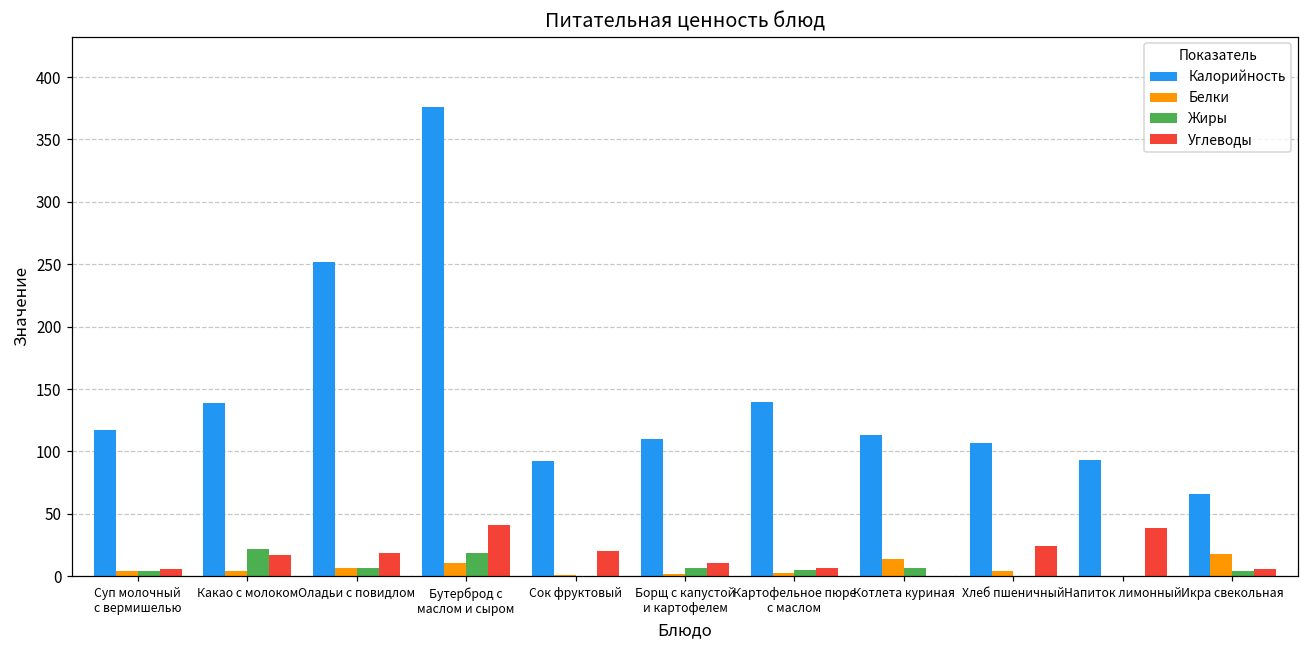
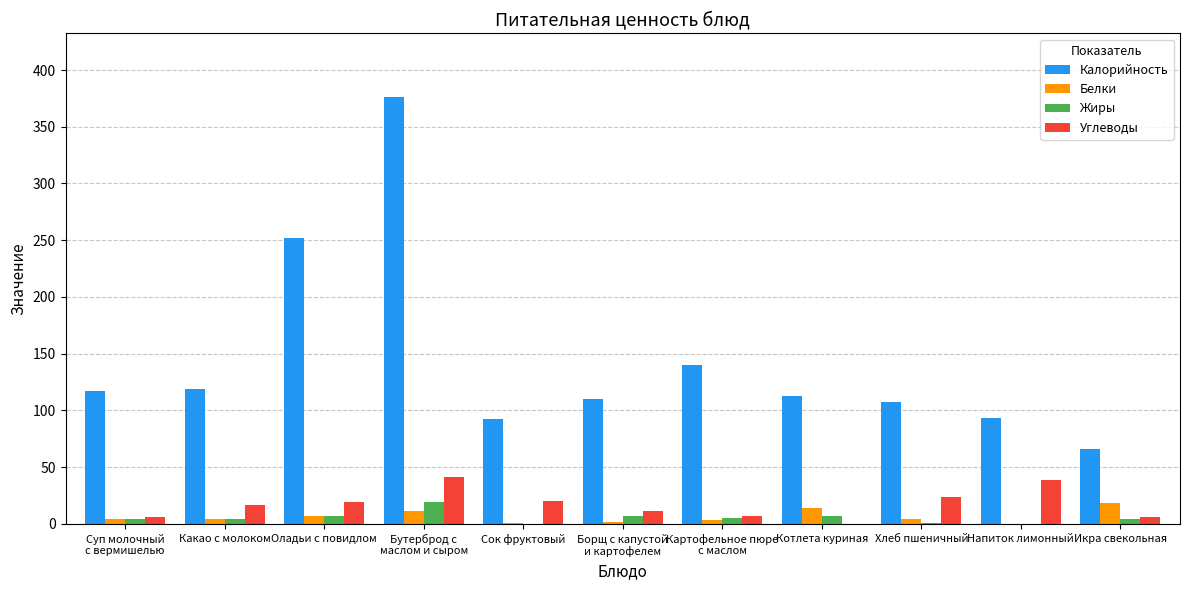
  {
    "Калорийность": {
      "Суп молочный с вермишелью": 117,
-     "Какао с молоком": 139,
+     "Какао с молоком": 119,
      "Оладьи с повидлом": 252,
      "Бутерброд с маслом и сыром": 376,
      "Сок фруктовый": 92,
      "Борщ с капустой и картофелем": 110,
      "Картофельное пюре с маслом": 140,
      "Котлета куриная": 113,
      "Хлеб пшеничный": 107,
      "Напиток лимонный": 93,
      "Икра свекольная": 66
    },
    "Белки": {
      "Суп молочный с вермишелью": 4,
      "Какао с молоком": 4,
      "Оладьи с повидлом": 7,
      "Бутерброд с маслом и сыром": 11,
      "Картофельное пюре с маслом": 3,
      "Котлета куриная": 14,
      "Хлеб пшеничный": 4,
      "Напиток лимонный": 0,
      "Икра свекольная": 18
    },
    "Жиры": {
      "Суп молочный с вермишелью": 4,
-     "Какао с молоком": 22,
+     "Какао с молоком": 4,
      "Оладьи с повидлом": 7,
      "Бутерброд с маслом и сыром": 19,
      "Борщ с капустой и картофелем": 7,
      "Картофельное пюре с маслом": 5,
      "Котлета куриная": 7,
      "Напиток лимонный": 0,
      "Икра свекольная": 4
    },
    "Углеводы": {
      "Суп молочный с вермишелью": 6,
      "Какао с молоком": 17,
      "Оладьи с повидлом": 19,
      "Бутерброд с маслом и сыром": 41,
      "Сок фруктовый": 20,
      "Борщ с капустой и картофелем": 11,
      "Картофельное пюре с маслом": 7,
      "Котлета куриная": 0,
      "Хлеб пшеничный": 24,
      "Напиток лимонный": 39,
      "Икра свекольная": 6
    }
  }
